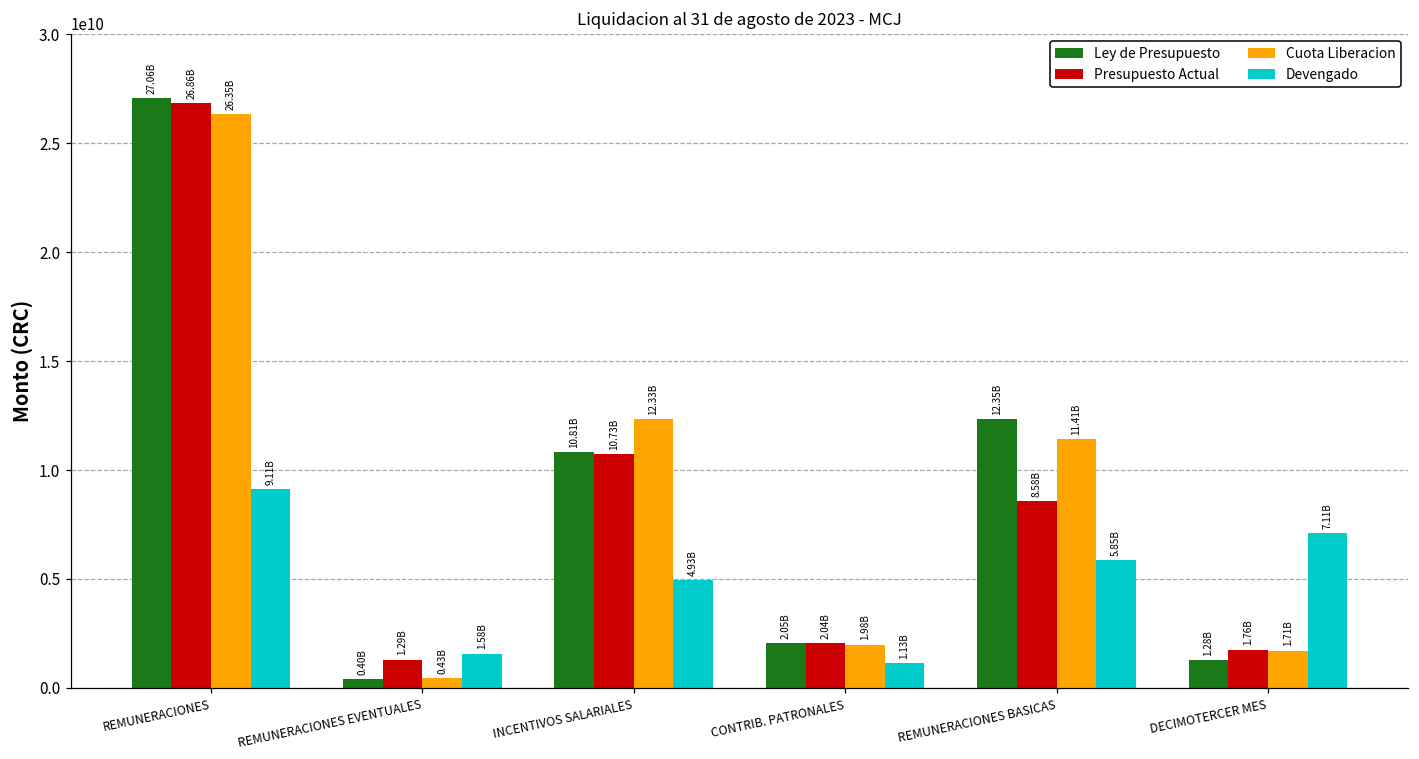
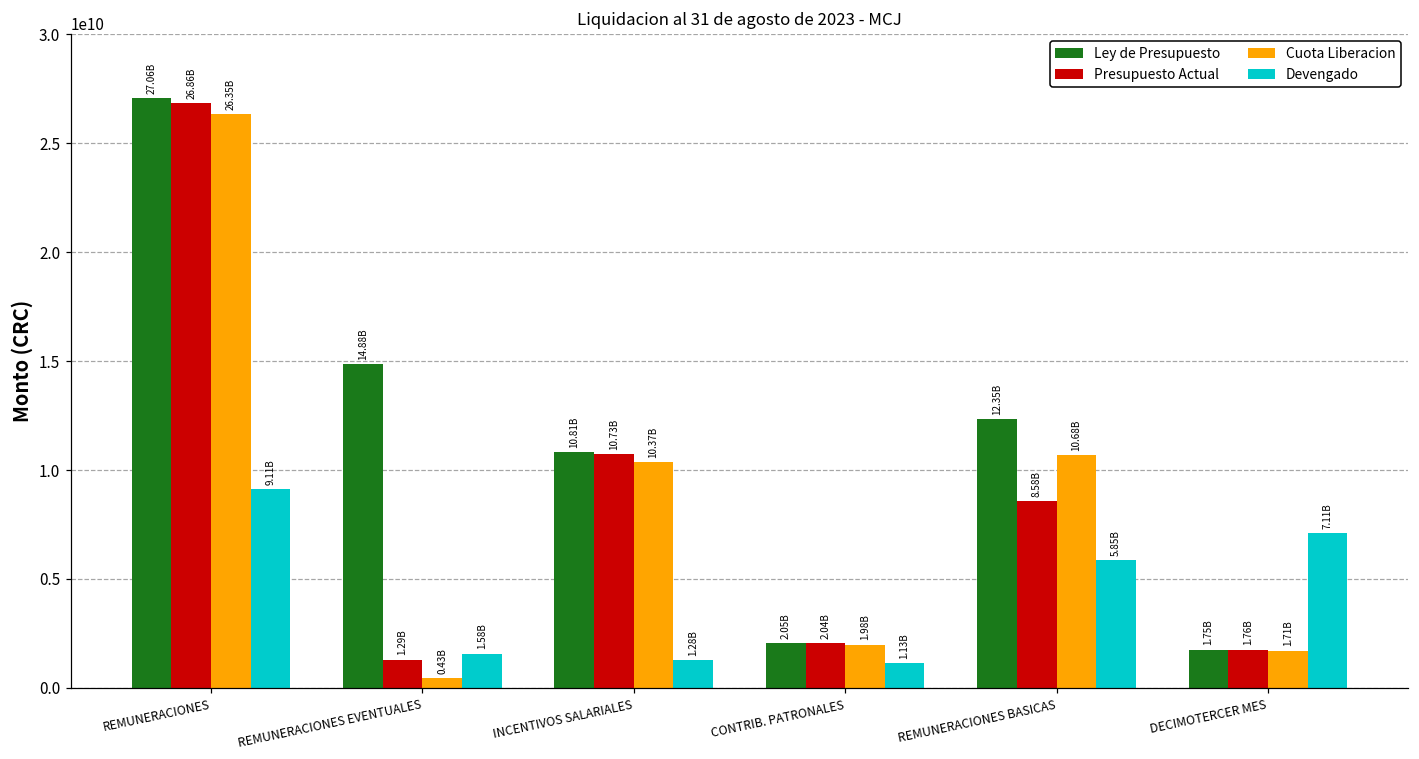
  {
    "Ley de Presupuesto": {
      "REMUNERACIONES": "27.06B",
-     "REMUNERACIONES EVENTUALES": "0.40B",
+     "REMUNERACIONES EVENTUALES": "14.88B",
      "INCENTIVOS SALARIALES": "10.81B",
      "CONTRIB. PATRONALES": "2.05B",
      "REMUNERACIONES BASICAS": "12.35B",
-     "DECIMOTERCER MES": "1.28B"
+     "DECIMOTERCER MES": "1.75B"
    },
    "Presupuesto Actual": {
      "REMUNERACIONES": "26.86B",
      "REMUNERACIONES EVENTUALES": "1.29B",
      "INCENTIVOS SALARIALES": "10.73B",
      "CONTRIB. PATRONALES": "2.04B",
      "REMUNERACIONES BASICAS": "8.58B",
      "DECIMOTERCER MES": "1.76B"
    },
    "Cuota Liberacion": {
      "REMUNERACIONES": "26.35B",
      "REMUNERACIONES EVENTUALES": "0.43B",
-     "INCENTIVOS SALARIALES": "12.33B",
+     "INCENTIVOS SALARIALES": "10.37B",
      "CONTRIB. PATRONALES": "1.98B",
-     "REMUNERACIONES BASICAS": "11.41B",
+     "REMUNERACIONES BASICAS": "10.68B",
      "DECIMOTERCER MES": "1.71B"
    },
    "Devengado": {
      "REMUNERACIONES": "9.11B",
      "REMUNERACIONES EVENTUALES": "1.58B",
-     "INCENTIVOS SALARIALES": "4.93B",
+     "INCENTIVOS SALARIALES": "1.28B",
      "CONTRIB. PATRONALES": "1.13B",
      "REMUNERACIONES BASICAS": "5.85B",
      "DECIMOTERCER MES": "7.11B"
    }
  }
